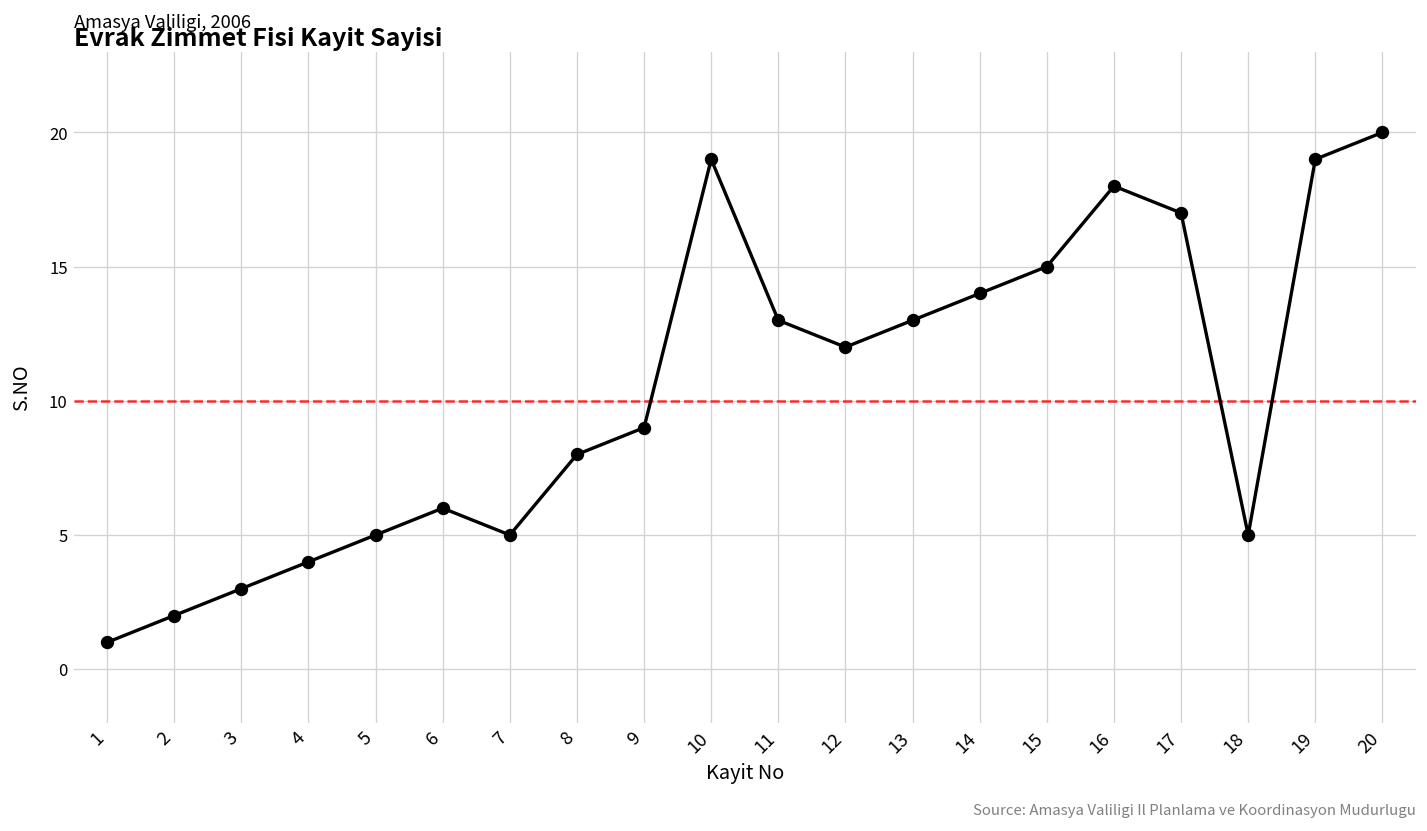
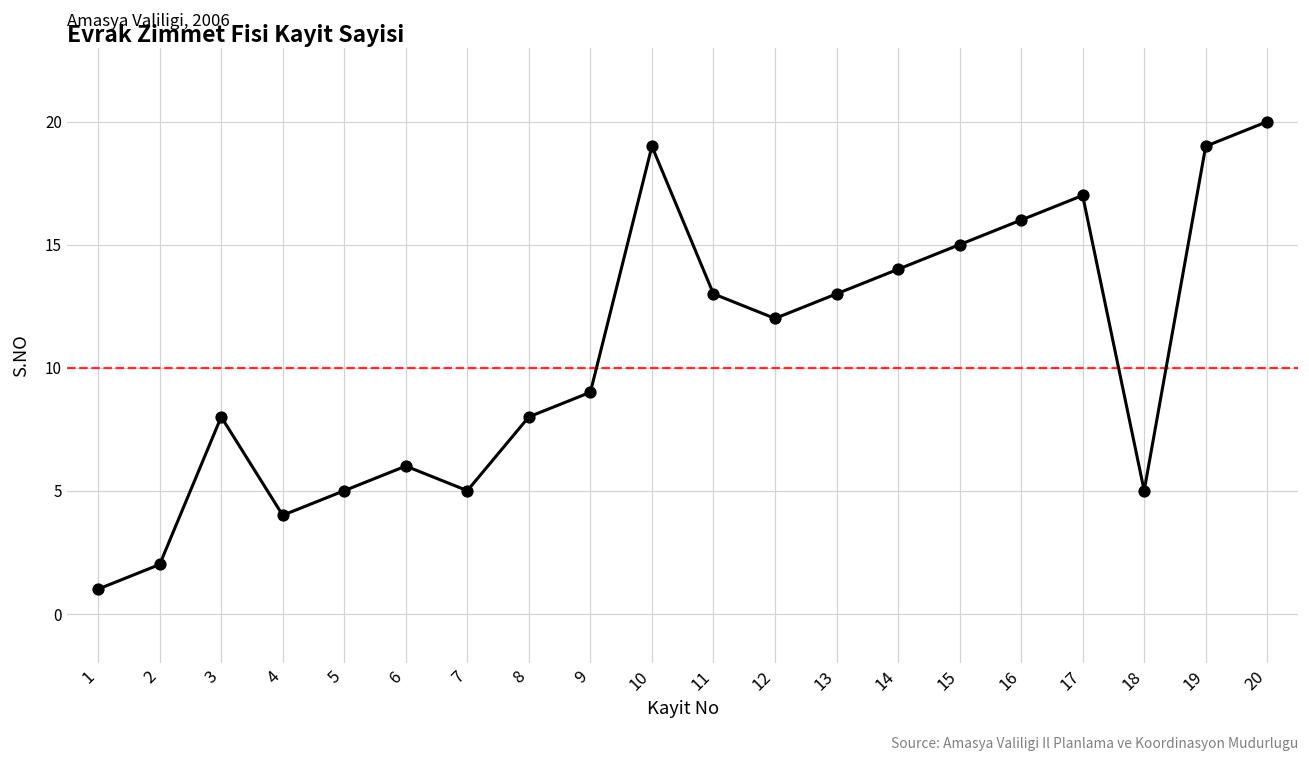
  {
    "1": 1,
    "2": 2,
-   "3": 3,
+   "3": 8,
    "4": 4,
    "5": 5,
    "6": 6,
    "7": 5,
    "8": 8,
    "9": 9,
    "10": 19,
    "11": 13,
    "12": 12,
    "13": 13,
    "14": 14,
    "15": 15,
-   "16": 18,
+   "16": 16,
    "17": 17,
    "18": 5,
    "19": 19,
    "20": 20
  }
